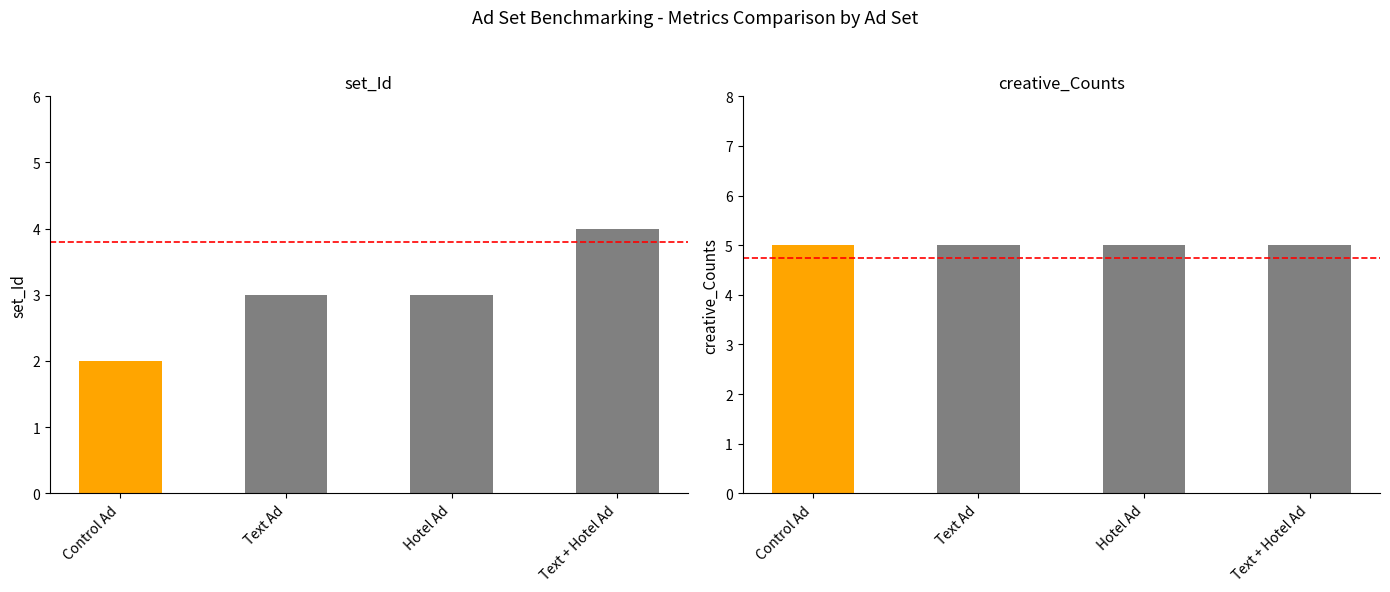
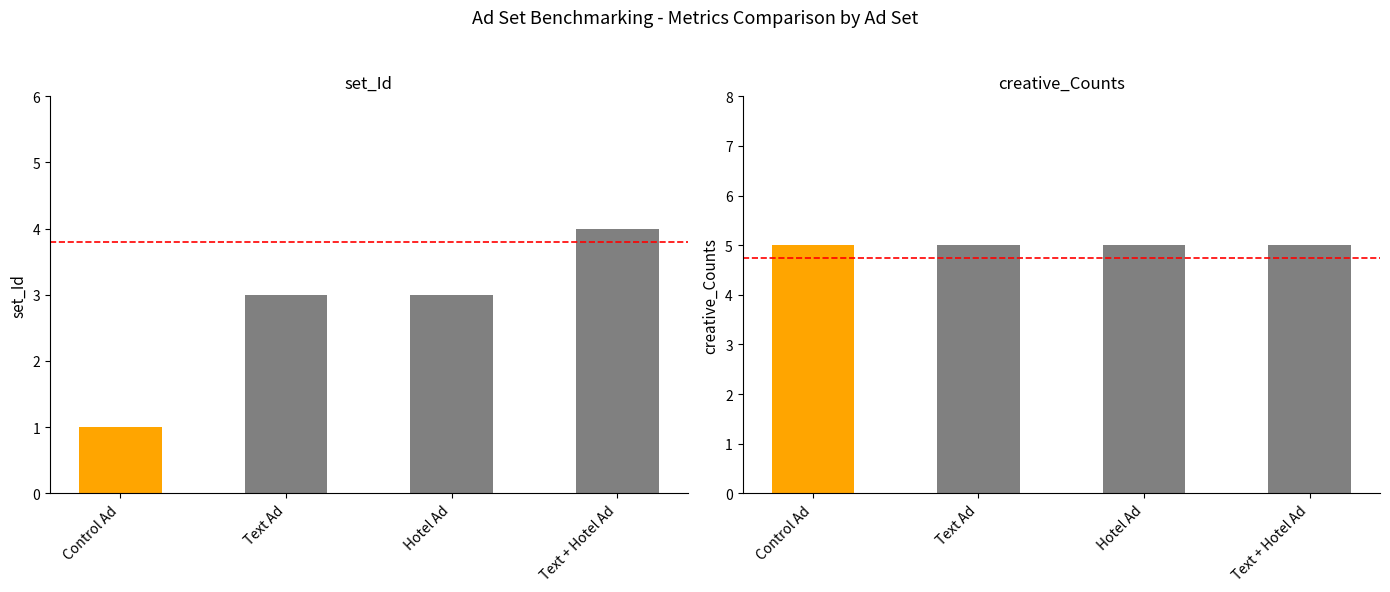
  {
    "set_Id": {
-     "Control Ad": 2,
+     "Control Ad": 1,
      "Text Ad": 3,
      "Hotel Ad": 3,
      "Text + Hotel Ad": 4
    },
    "creative_Counts": {
      "Control Ad": 5.0,
      "Text Ad": 5.0,
      "Hotel Ad": 5.0,
      "Text + Hotel Ad": 5.0
    }
  }
